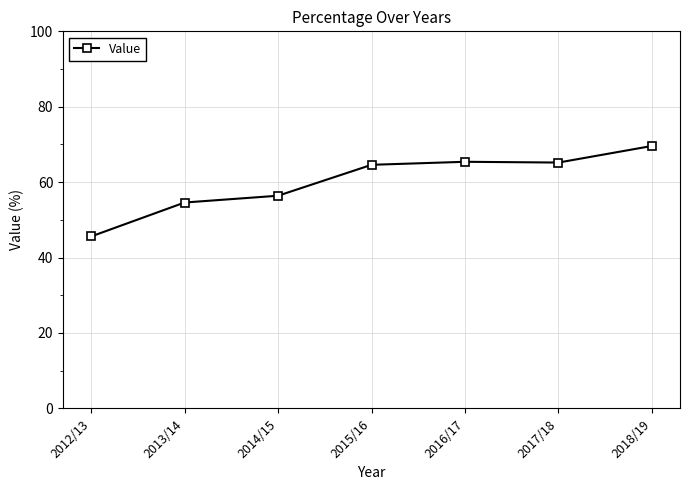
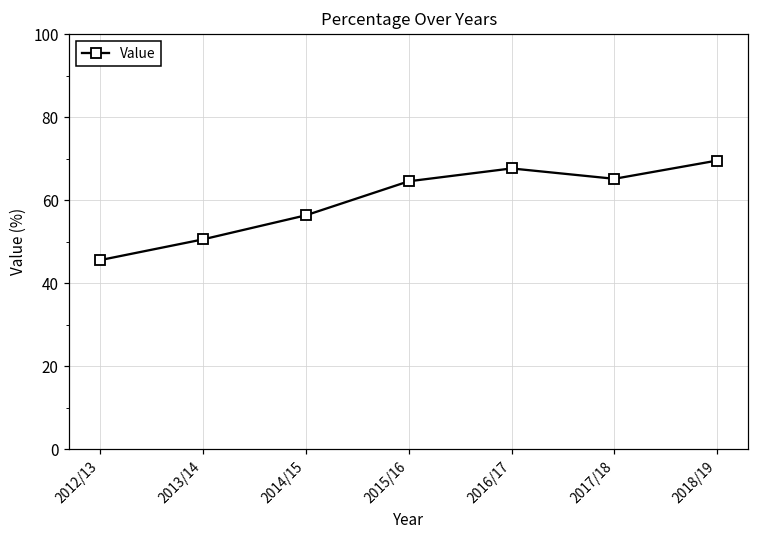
  {
    "2012/13": 46,
-   "2013/14": 55,
+   "2013/14": 51,
    "2014/15": 56,
    "2015/16": 65,
-   "2016/17": 65,
+   "2016/17": 68,
    "2017/18": 65,
    "2018/19": 70
  }
